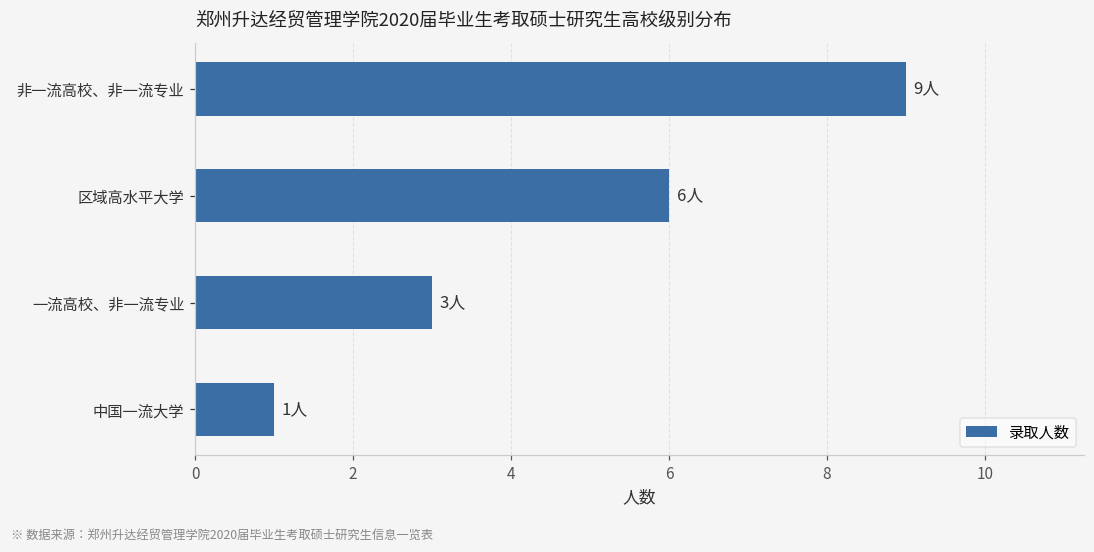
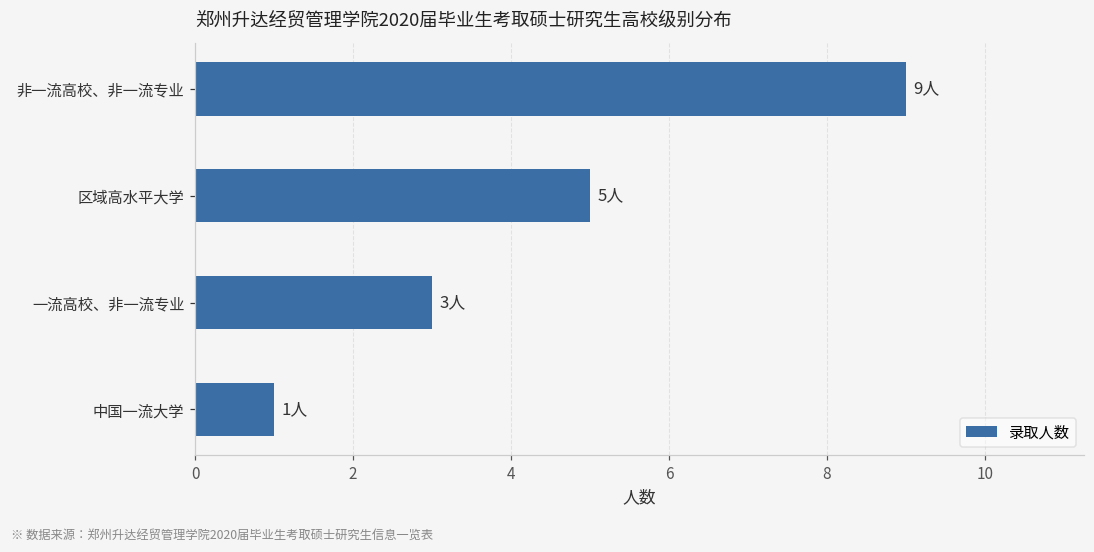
  {
    "非一流高校、非一流专业": "9人",
-   "区域高水平大学": "6人",
+   "区域高水平大学": "5人",
    "一流高校、非一流专业": "3人",
    "中国一流大学": "1人"
  }
